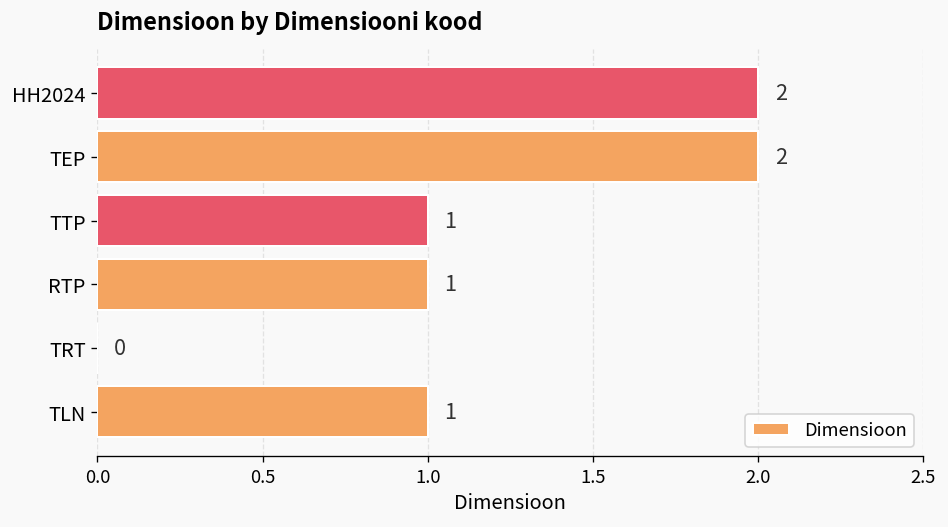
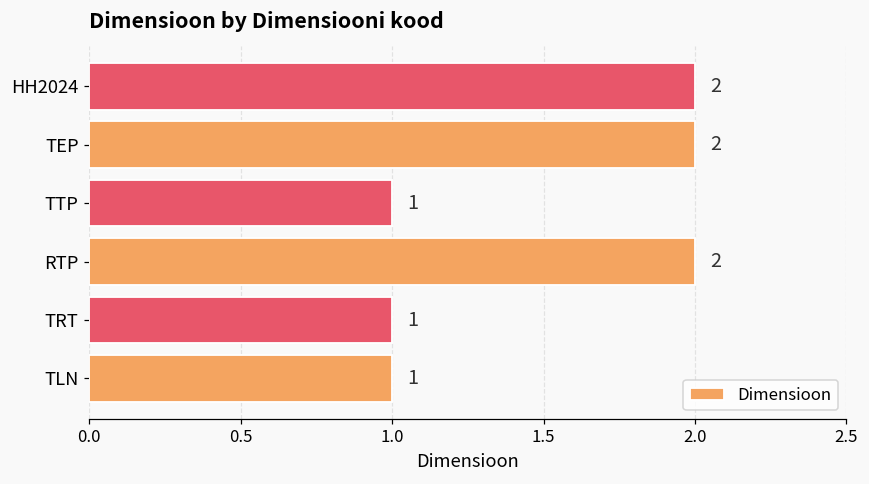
  {
    "HH2024": 2,
    "TEP": 2,
    "TTP": 1,
-   "RTP": 1,
-   "TRT": 0,
+   "RTP": 2,
+   "TRT": 1,
    "TLN": 1
  }
